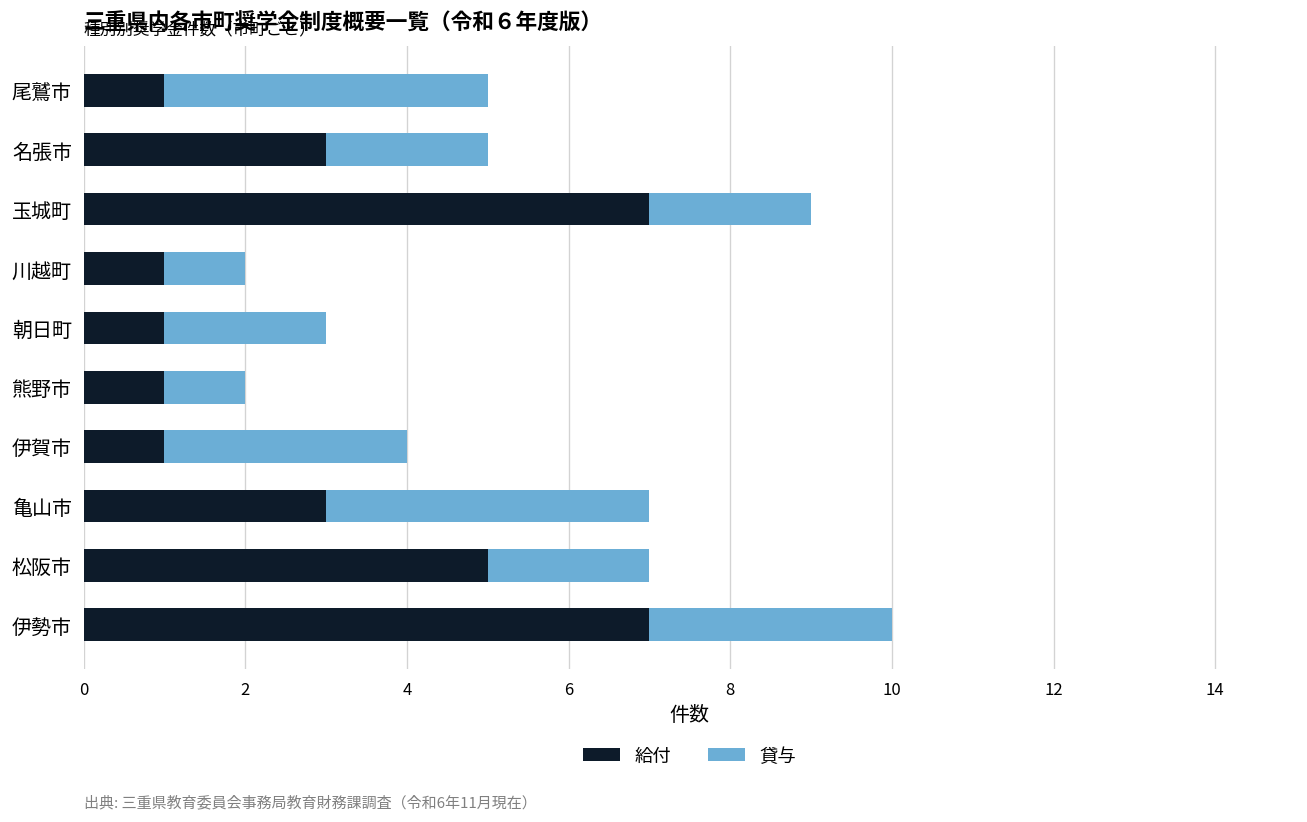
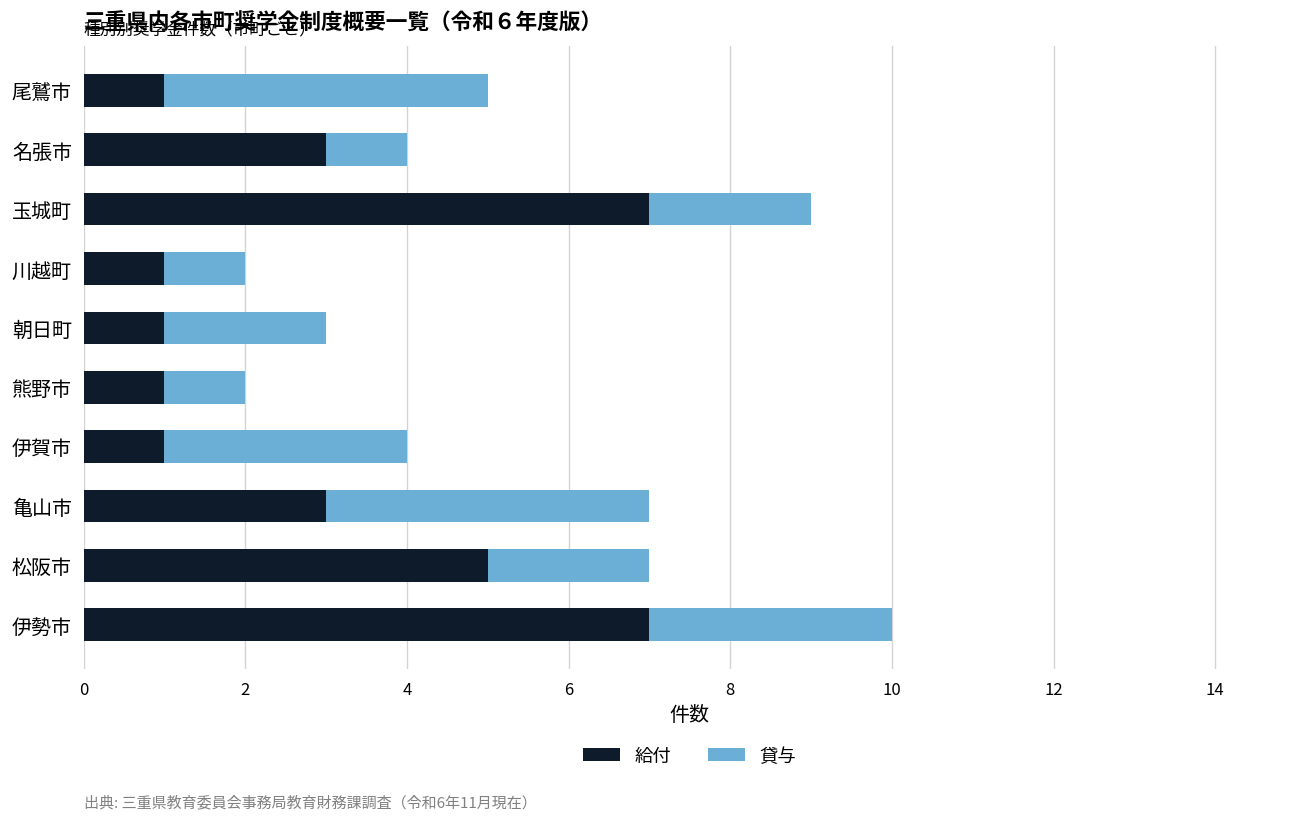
  {
    "給付": {
      "尾鷲市": 1,
      "名張市": 3,
      "玉城町": 7,
      "川越町": 1,
      "朝日町": 1,
      "熊野市": 1,
      "伊賀市": 1,
      "亀山市": 3,
      "松阪市": 5,
      "伊勢市": 7
    },
    "貸与": {
      "尾鷲市": 4,
-     "名張市": 2,
+     "名張市": 1,
      "玉城町": 2,
      "川越町": 1,
      "朝日町": 2,
      "熊野市": 1,
      "伊賀市": 3,
      "亀山市": 4,
      "松阪市": 2,
      "伊勢市": 3
    }
  }
